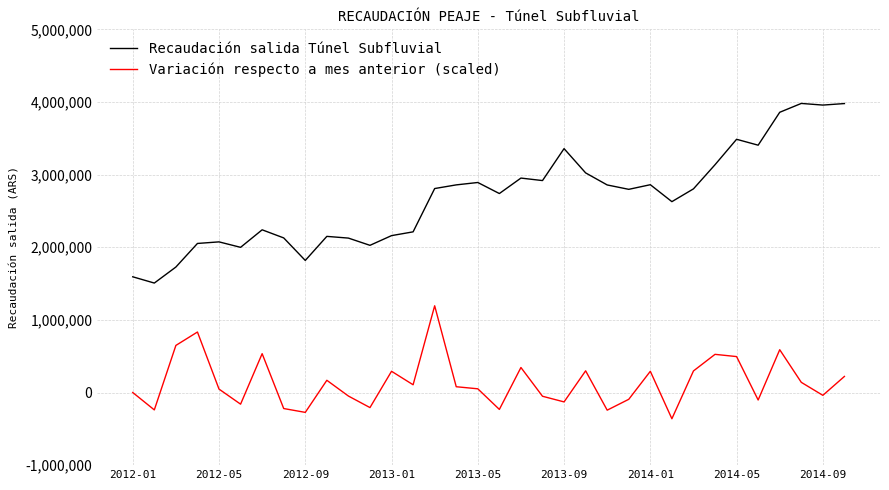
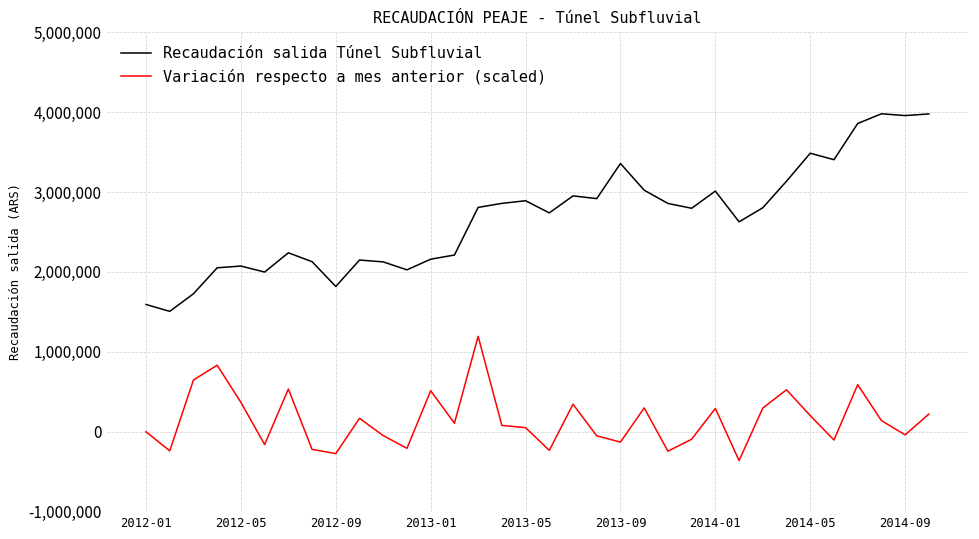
  {
    "Recaudación salida Túnel Subfluvial": {
      "2012-01": "1,600,000",
      "2012-05": "2,100,000",
      "2012-09": "1,800,000",
      "2013-01": "2,200,000",
      "2013-05": "2,900,000",
      "2013-09": "3,400,000",
-     "2014-01": "2,900,000",
+     "2014-01": "3,000,000",
      "2014-05": "3,500,000",
      "2014-09": "4,000,000"
    },
    "Variación respecto a mes anterior (scaled)": {
      "2012-01": "0",
-     "2012-05": "0",
+     "2012-05": "400,000",
      "2012-09": "-300,000",
-     "2013-01": "300,000",
+     "2013-01": "500,000",
      "2013-05": "100,000",
      "2013-09": "-100,000",
      "2014-01": "300,000",
-     "2014-05": "500,000",
+     "2014-05": "200,000",
      "2014-09": "0"
    }
  }
